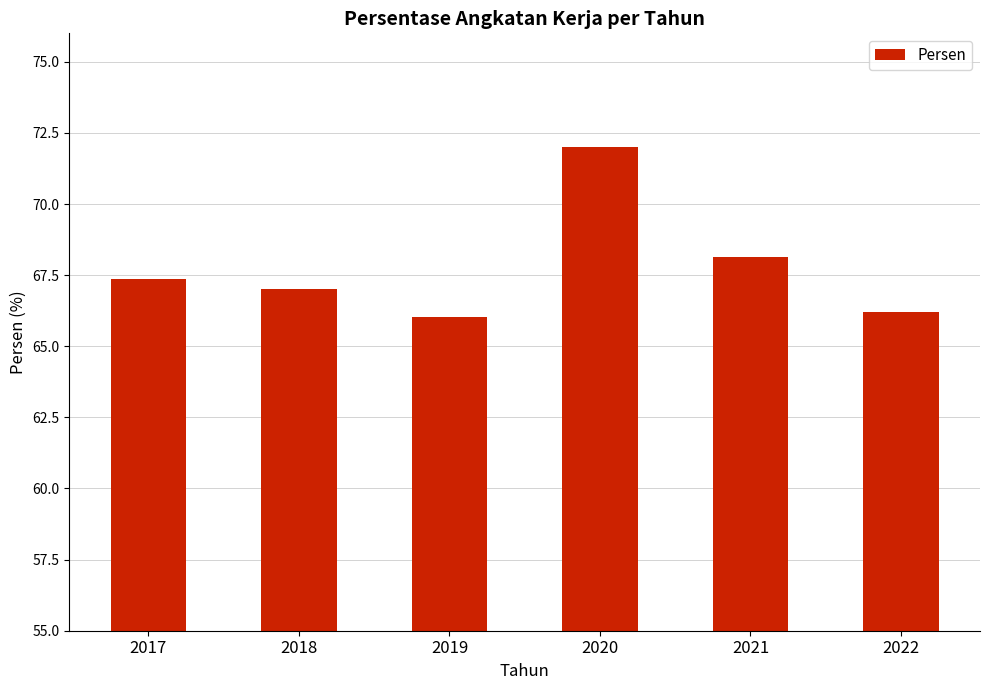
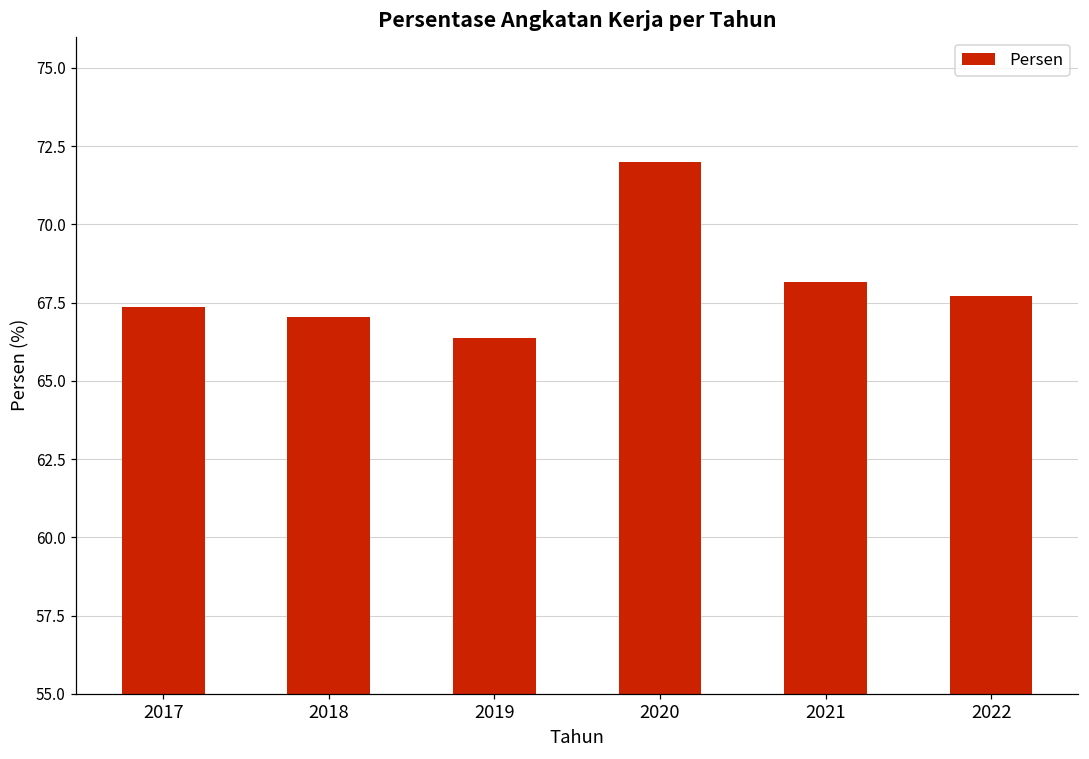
  {
    "2017": 67.4,
    "2018": 67.0,
-   "2019": 66.0,
+   "2019": 66.4,
    "2020": 72.0,
    "2021": 68.2,
-   "2022": 66.2
+   "2022": 67.7
  }
